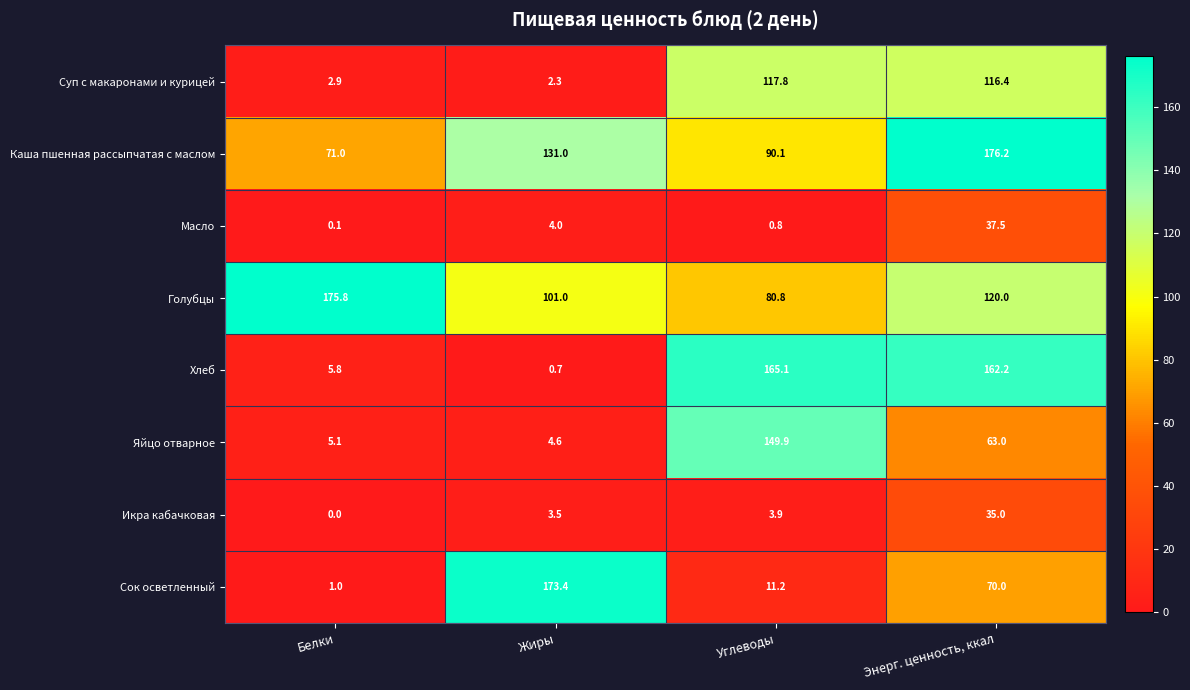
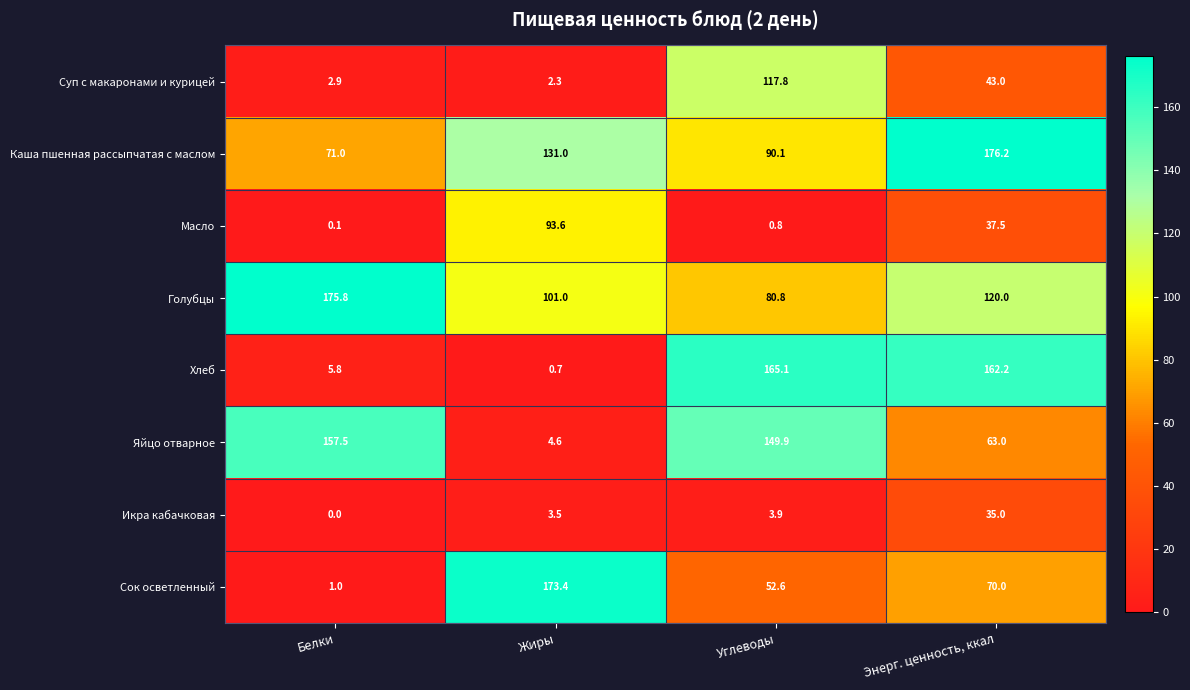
  {
    "Суп с макаронами и курицей": {
      "Белки": 2.9,
      "Жиры": 2.3,
      "Углеводы": 117.8,
-     "Энерг. ценность, ккал": 116.4
+     "Энерг. ценность, ккал": 43.0
    },
    "Каша пшенная рассыпчатая с маслом": {
      "Белки": 71.0,
      "Жиры": 131.0,
      "Углеводы": 90.1,
      "Энерг. ценность, ккал": 176.2
    },
    "Масло": {
      "Белки": 0.1,
-     "Жиры": 4.0,
+     "Жиры": 93.6,
      "Углеводы": 0.8,
      "Энерг. ценность, ккал": 37.5
    },
    "Голубцы": {
      "Белки": 175.8,
      "Жиры": 101.0,
      "Углеводы": 80.8,
      "Энерг. ценность, ккал": 120.0
    },
    "Хлеб": {
      "Белки": 5.8,
      "Жиры": 0.7,
      "Углеводы": 165.1,
      "Энерг. ценность, ккал": 162.2
    },
    "Яйцо отварное": {
-     "Белки": 5.1,
+     "Белки": 157.5,
      "Жиры": 4.6,
      "Углеводы": 149.9,
      "Энерг. ценность, ккал": 63.0
    },
    "Икра кабачковая": {
      "Белки": 0.0,
      "Жиры": 3.5,
      "Углеводы": 3.9,
      "Энерг. ценность, ккал": 35.0
    },
    "Сок осветленный": {
      "Белки": 1.0,
      "Жиры": 173.4,
-     "Углеводы": 11.2,
+     "Углеводы": 52.6,
      "Энерг. ценность, ккал": 70.0
    }
  }
